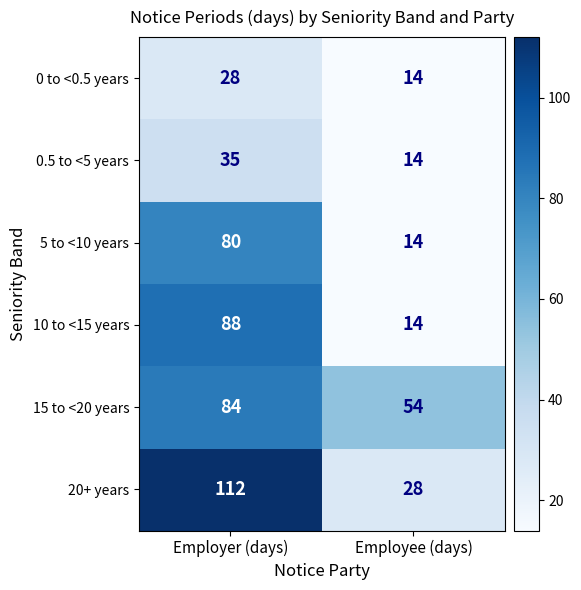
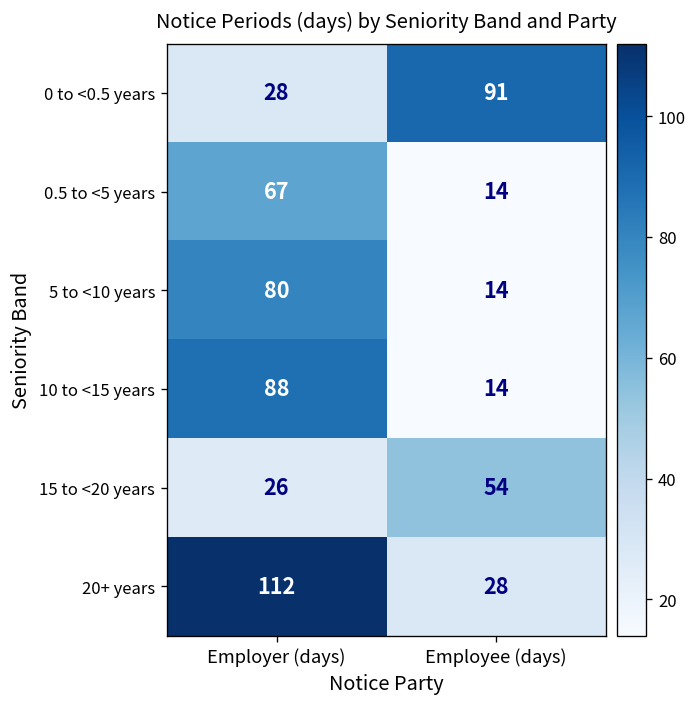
  {
    "0 to <0.5 years": {
      "Employer (days)": 28,
-     "Employee (days)": 14
+     "Employee (days)": 91
    },
    "0.5 to <5 years": {
-     "Employer (days)": 35,
+     "Employer (days)": 67,
      "Employee (days)": 14
    },
    "5 to <10 years": {
      "Employer (days)": 80,
      "Employee (days)": 14
    },
    "10 to <15 years": {
      "Employer (days)": 88,
      "Employee (days)": 14
    },
    "15 to <20 years": {
-     "Employer (days)": 84,
+     "Employer (days)": 26,
      "Employee (days)": 54
    },
    "20+ years": {
      "Employer (days)": 112,
      "Employee (days)": 28
    }
  }
